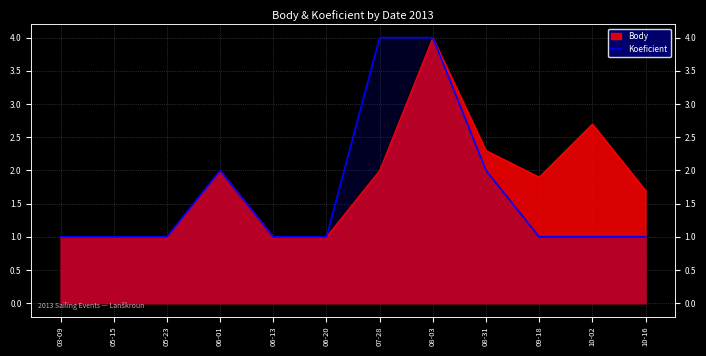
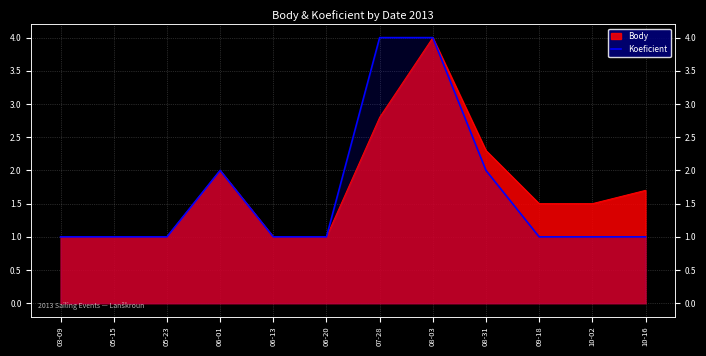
  {
    "Body": {
-     "07-28": 2.0,
+     "07-28": 2.8,
      "08-31": 2.3,
-     "09-18": 1.9,
-     "10-02": 2.7,
+     "09-18": 1.5,
+     "10-02": 1.5,
      "10-16": 1.7
    },
    "Koeficient": {
      "07-28": 4.0,
      "08-31": 2.0,
      "09-18": 1.0,
      "10-02": 1.0,
      "10-16": 1.0
    }
  }
